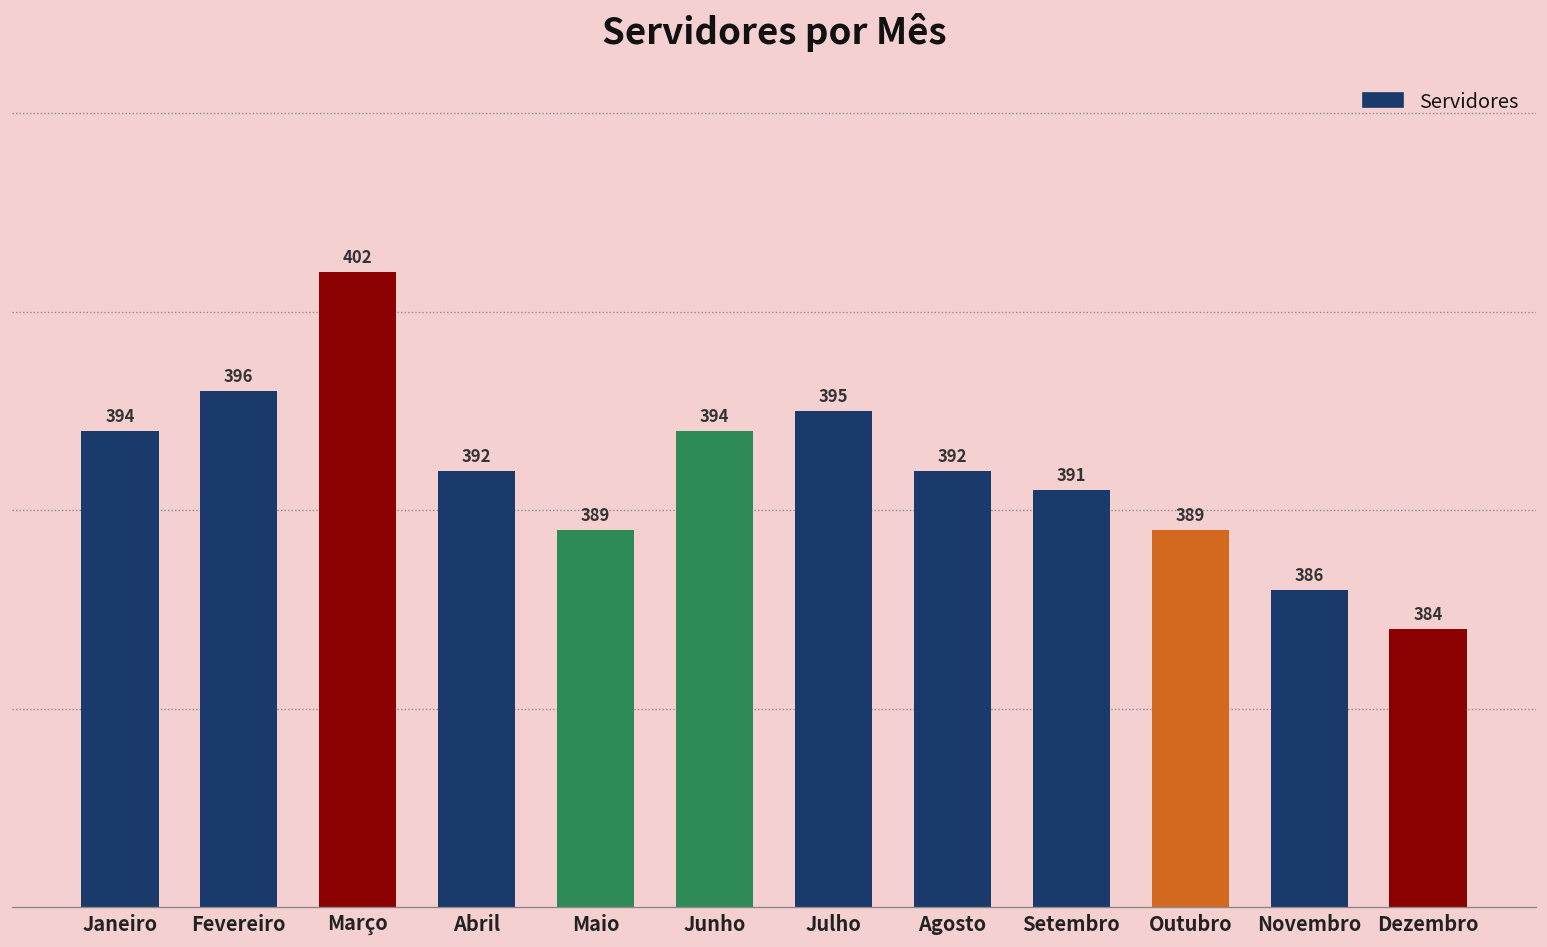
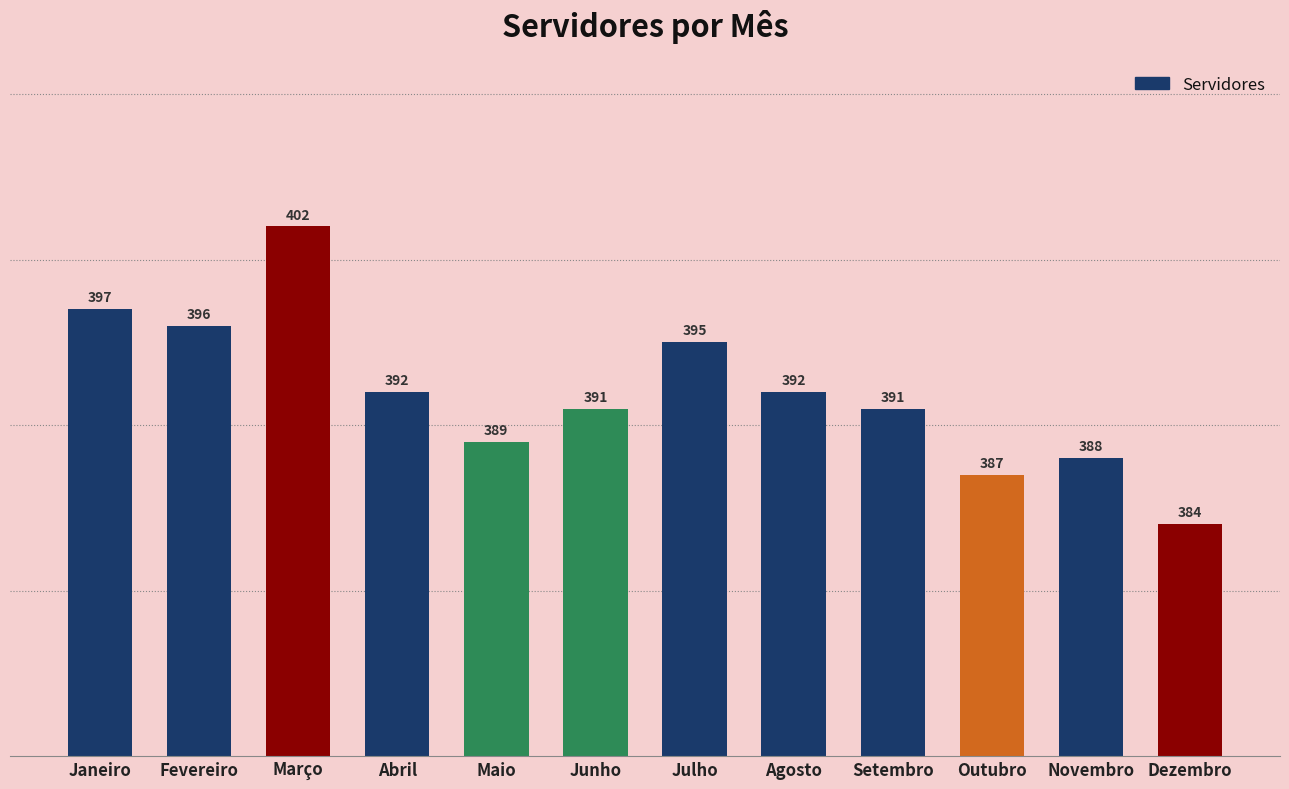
  {
-   "Janeiro": 394,
+   "Janeiro": 397,
    "Fevereiro": 396,
    "Março": 402,
    "Abril": 392,
    "Maio": 389,
-   "Junho": 394,
+   "Junho": 391,
    "Julho": 395,
    "Agosto": 392,
    "Setembro": 391,
-   "Outubro": 389,
-   "Novembro": 386,
+   "Outubro": 387,
+   "Novembro": 388,
    "Dezembro": 384
  }
